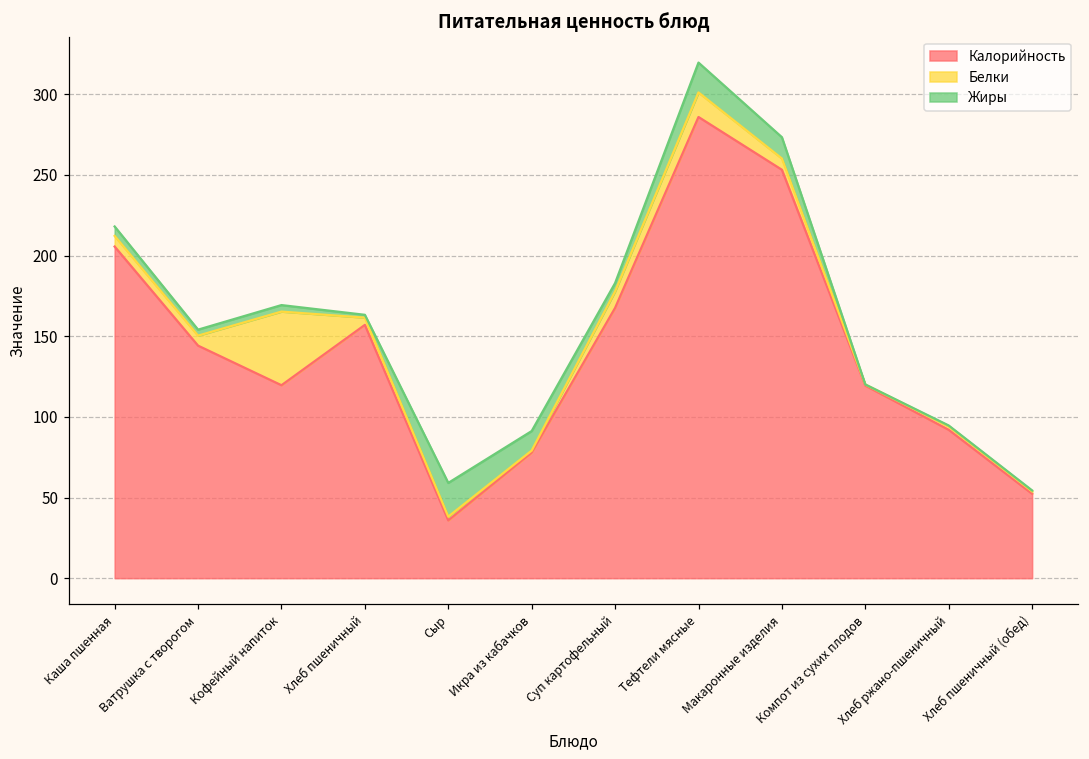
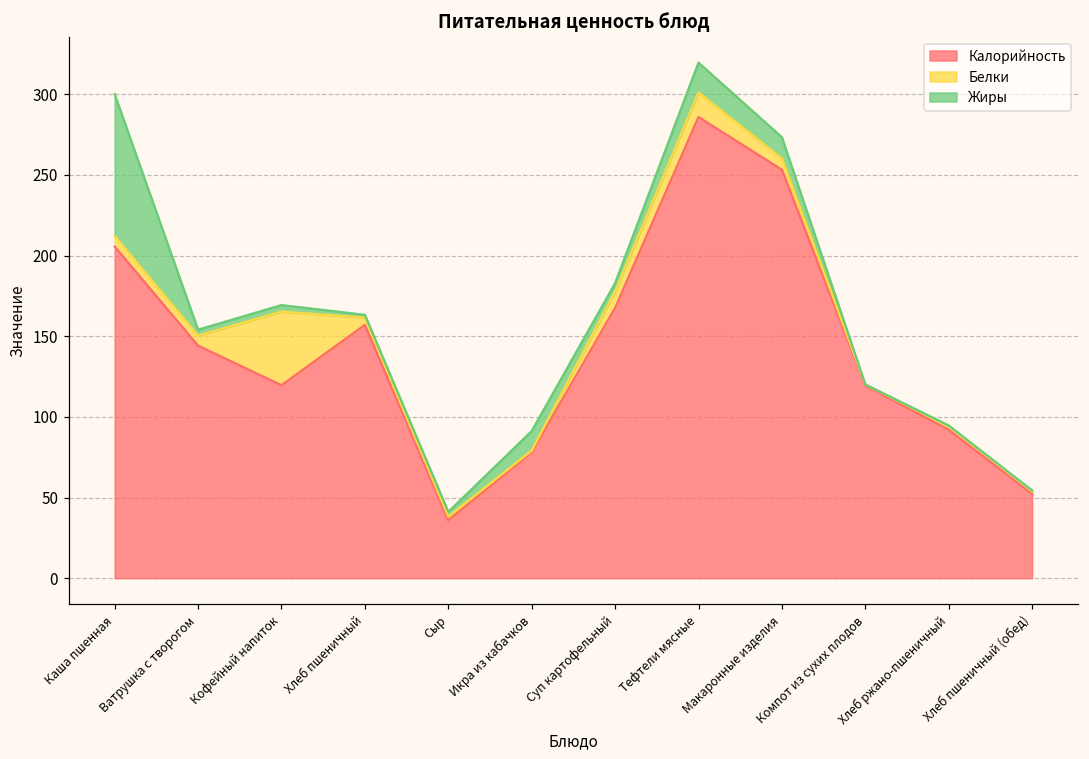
  {
    "Калорийность": {
      "Каша пшенная": 206,
      "Ватрушка с творогом": 144,
      "Кофейный напиток": 120,
      "Хлеб пшеничный": 157,
      "Сыр": 36,
      "Суп картофельный": 168,
      "Тефтели мясные": 286,
      "Макаронные изделия": 253,
      "Хлеб ржано-пшеничный": 92
    },
    "Белки": {
      "Каша пшенная": 7,
      "Ватрушка с творогом": 6,
      "Кофейный напиток": 46,
      "Хлеб пшеничный": 5,
      "Сыр": 2,
      "Суп картофельный": 10,
      "Тефтели мясные": 15,
      "Макаронные изделия": 7
    },
    "Жиры": {
-     "Каша пшенная": 6,
+     "Каша пшенная": 88,
      "Ватрушка с творогом": 4,
      "Кофейный напиток": 4,
      "Хлеб пшеничный": 2,
-     "Сыр": 21,
+     "Сыр": 3,
      "Икра из кабачков": 12,
      "Суп картофельный": 5,
      "Тефтели мясные": 19,
      "Макаронные изделия": 13
    }
  }
